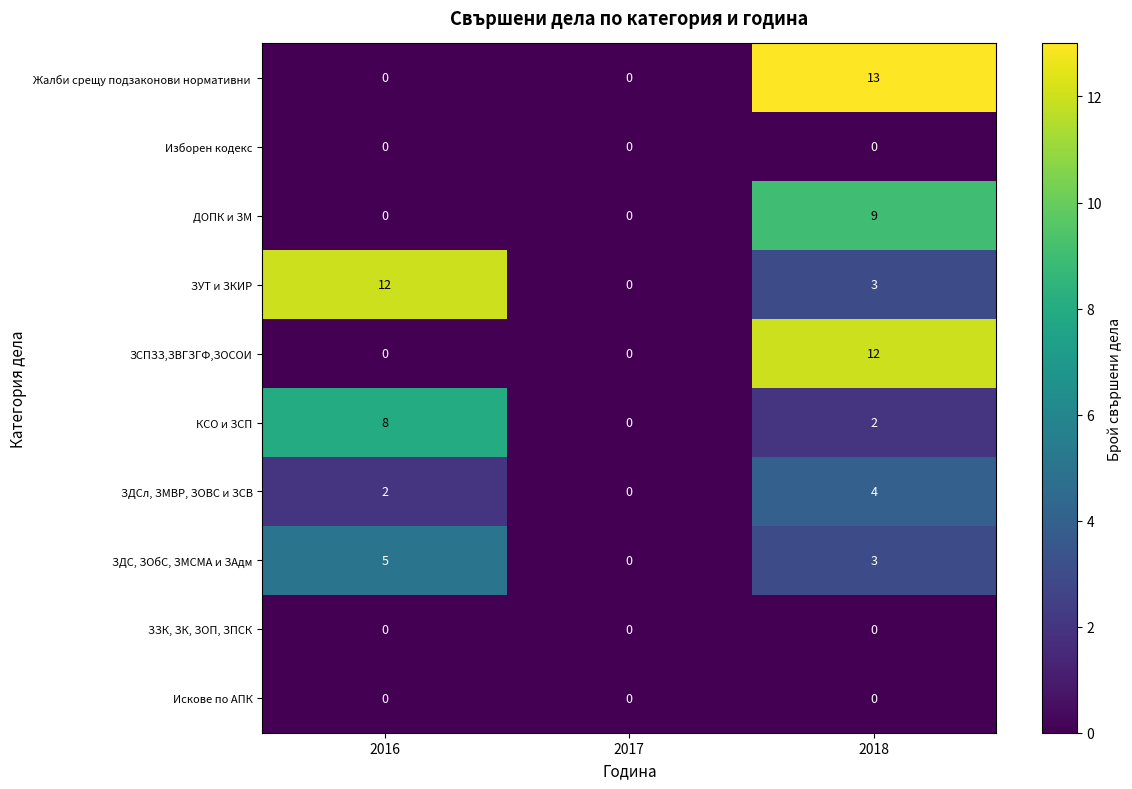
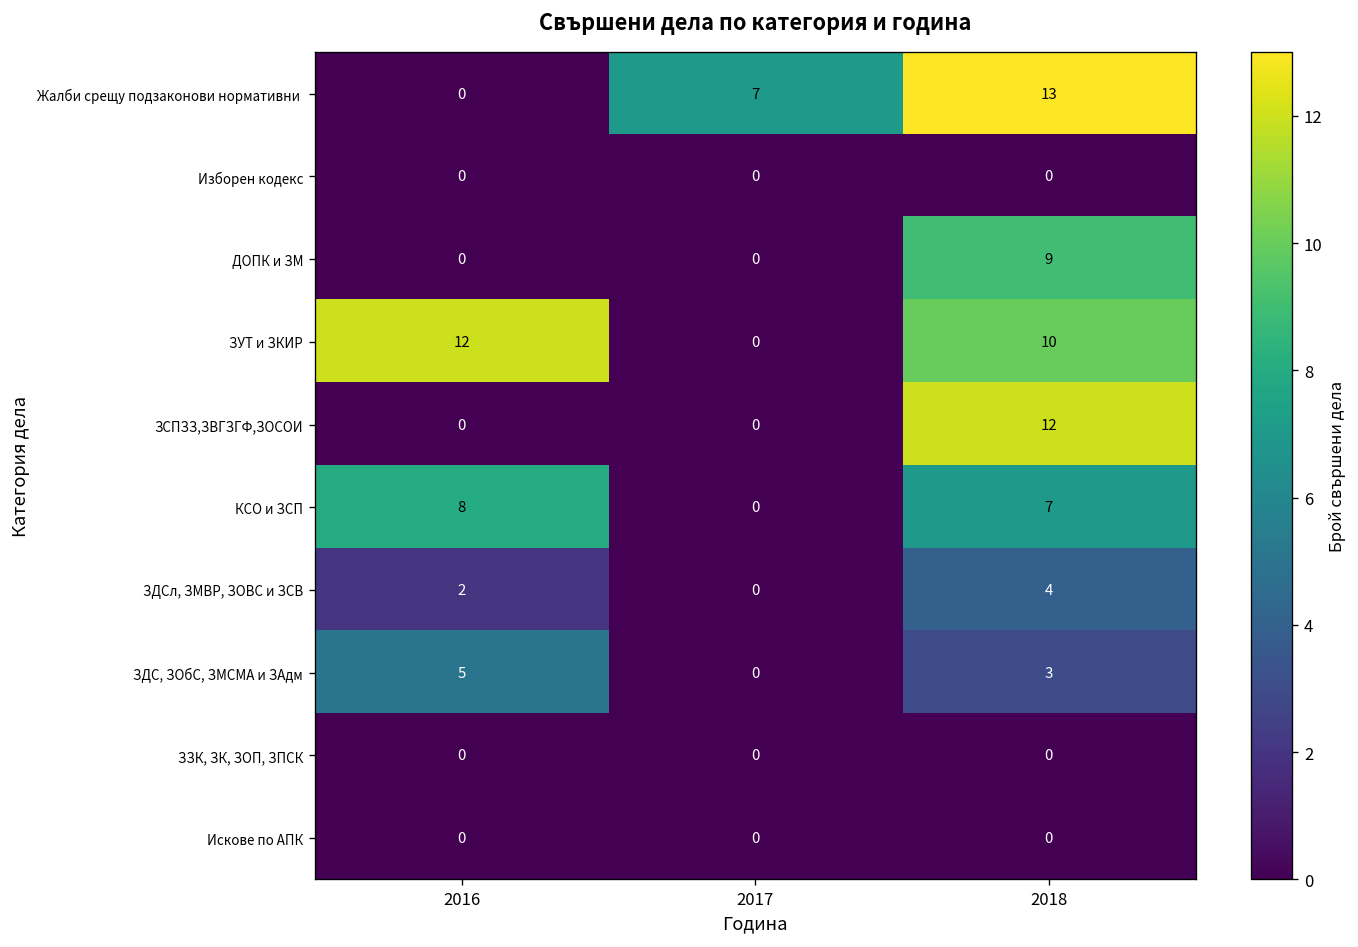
  {
    "Жалби срещу подзаконови нормативни": {
      "2016": 0,
-     "2017": 0,
+     "2017": 7,
      "2018": 13
    },
    "Изборен кодекс": {
      "2016": 0,
      "2017": 0,
      "2018": 0
    },
    "ДОПК и ЗМ": {
      "2016": 0,
      "2017": 0,
      "2018": 9
    },
    "ЗУТ и ЗКИР": {
      "2016": 12,
      "2017": 0,
-     "2018": 3
+     "2018": 10
    },
    "ЗСПЗЗ,ЗВГЗГФ,ЗОСОИ": {
      "2016": 0,
      "2017": 0,
      "2018": 12
    },
    "КСО и ЗСП": {
      "2016": 8,
      "2017": 0,
-     "2018": 2
+     "2018": 7
    },
    "ЗДСл, ЗМВР, ЗОВС и ЗСВ": {
      "2016": 2,
      "2017": 0,
      "2018": 4
    },
    "ЗДС, ЗОбС, ЗМСМА и ЗАдм": {
      "2016": 5,
      "2017": 0,
      "2018": 3
    },
    "ЗЗК, ЗК, ЗОП, ЗПСК": {
      "2016": 0,
      "2017": 0,
      "2018": 0
    },
    "Искове по АПК": {
      "2016": 0,
      "2017": 0,
      "2018": 0
    }
  }
